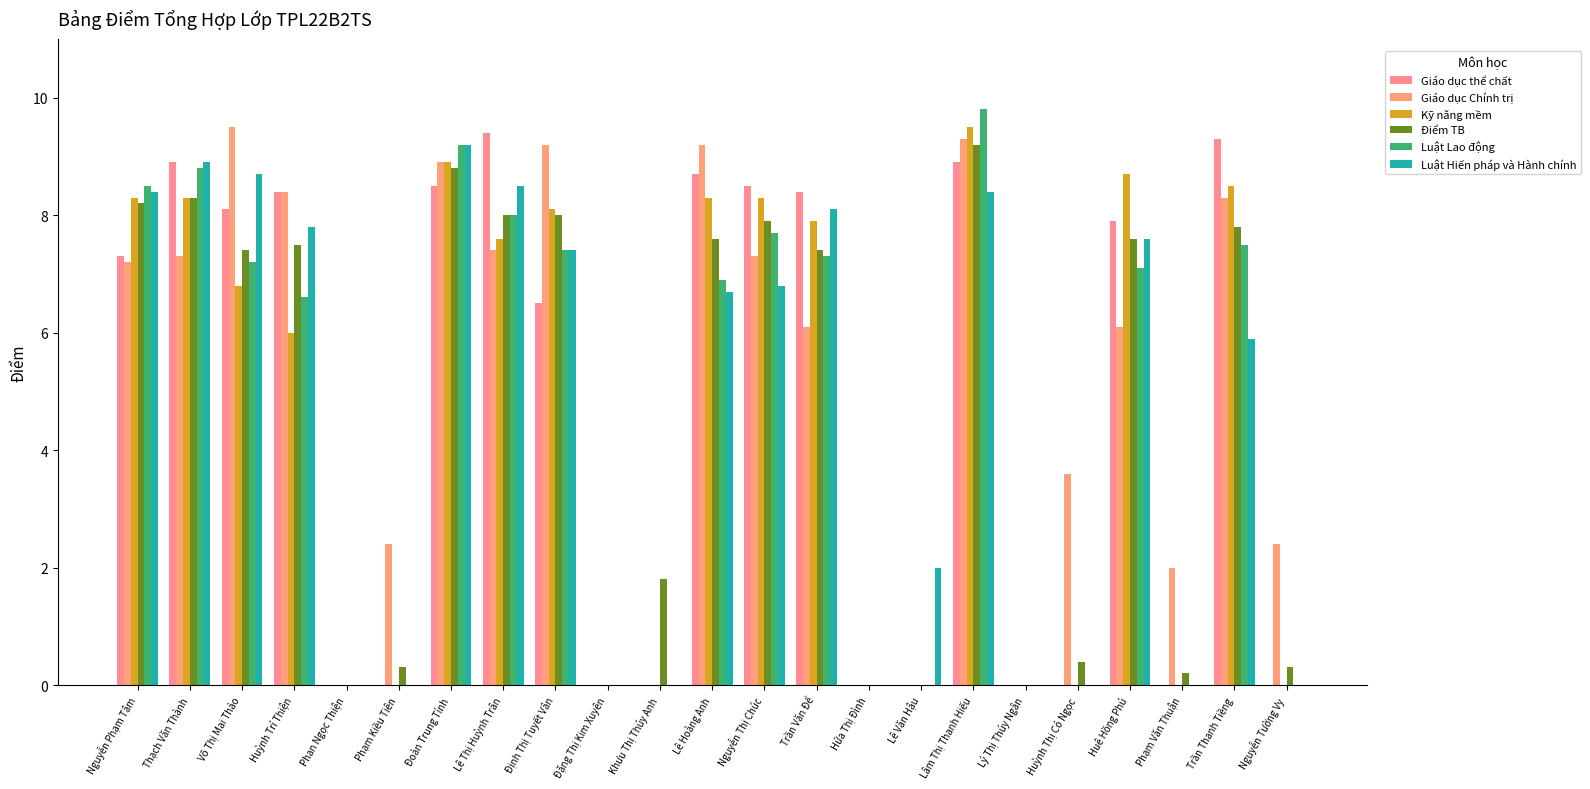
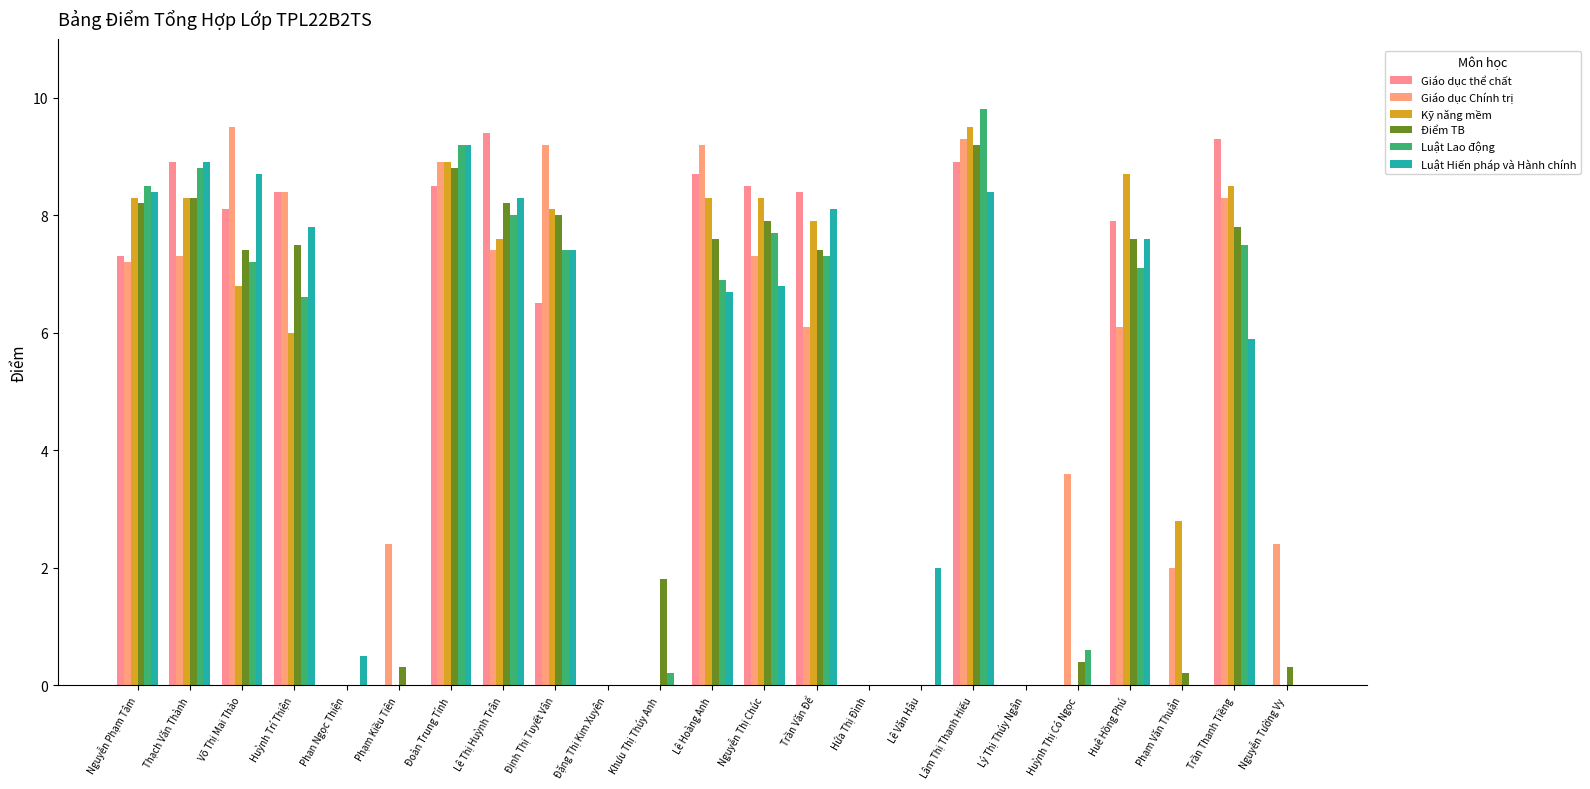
  {
    "Kỹ năng mềm": {
      "Nguyễn Phạm Tâm": 8.3,
      "Thạch Văn Thành": 8.3,
      "Võ Thị Mai Thảo": 6.8,
      "Huỳnh Trí Thiện": 6.0,
      "Phan Ngọc Thiện": 0.0,
      "Phạm Kiều Tiên": 0.0,
      "Đoàn Trung Tính": 8.9,
      "Lê Thị Huỳnh Trân": 7.6,
      "Định Thị Tuyết Vân": 8.1,
      "Đặng Thị Kim Xuyên": 0.0,
      "Khưu Thị Thúy Anh": 0.0,
      "Lê Hoàng Anh": 8.3,
      "Nguyễn Thị Chúc": 8.3,
      "Trần Văn Để": 7.9,
      "Hứa Thị Đình": 0.0,
      "Lê Văn Hậu": 0.0,
      "Lâm Thị Thanh Hiếu": 9.5,
      "Lý Thị Thúy Ngân": 0.0,
      "Huỳnh Thị Có Ngọc": 0.0,
      "Huê Hồng Phú": 8.7,
-     "Phạm Văn Thuận": 0.0,
+     "Phạm Văn Thuận": 2.8,
      "Trần Thanh Tiềng": 8.5,
      "Nguyễn Tường Vy": 0.0
    },
    "Điểm TB": {
      "Nguyễn Phạm Tâm": 8.2,
      "Thạch Văn Thành": 8.3,
      "Võ Thị Mai Thảo": 7.4,
      "Huỳnh Trí Thiện": 7.5,
      "Phan Ngọc Thiện": 0.0,
      "Phạm Kiều Tiên": 0.3,
      "Đoàn Trung Tính": 8.8,
-     "Lê Thị Huỳnh Trân": 8.0,
+     "Lê Thị Huỳnh Trân": 8.2,
      "Định Thị Tuyết Vân": 8.0,
      "Đặng Thị Kim Xuyên": 0.0,
      "Khưu Thị Thúy Anh": 1.8,
      "Lê Hoàng Anh": 7.6,
      "Nguyễn Thị Chúc": 7.9,
      "Trần Văn Để": 7.4,
      "Hứa Thị Đình": 0.0,
      "Lê Văn Hậu": 0.0,
      "Lâm Thị Thanh Hiếu": 9.2,
      "Lý Thị Thúy Ngân": 0.0,
      "Huỳnh Thị Có Ngọc": 0.4,
      "Huê Hồng Phú": 7.6,
      "Phạm Văn Thuận": 0.2,
      "Trần Thanh Tiềng": 7.8,
      "Nguyễn Tường Vy": 0.3
    },
    "Luật Lao động": {
      "Nguyễn Phạm Tâm": 8.5,
      "Thạch Văn Thành": 8.8,
      "Võ Thị Mai Thảo": 7.2,
      "Huỳnh Trí Thiện": 6.6,
      "Phan Ngọc Thiện": 0.0,
      "Phạm Kiều Tiên": 0.0,
      "Đoàn Trung Tính": 9.2,
      "Lê Thị Huỳnh Trân": 8.0,
      "Định Thị Tuyết Vân": 7.4,
      "Đặng Thị Kim Xuyên": 0.0,
-     "Khưu Thị Thúy Anh": 0.0,
+     "Khưu Thị Thúy Anh": 0.2,
      "Lê Hoàng Anh": 6.9,
      "Nguyễn Thị Chúc": 7.7,
      "Trần Văn Để": 7.3,
      "Hứa Thị Đình": 0.0,
      "Lê Văn Hậu": 0.0,
      "Lâm Thị Thanh Hiếu": 9.8,
      "Lý Thị Thúy Ngân": 0.0,
-     "Huỳnh Thị Có Ngọc": 0.0,
+     "Huỳnh Thị Có Ngọc": 0.6,
      "Huê Hồng Phú": 7.1,
      "Phạm Văn Thuận": 0.0,
      "Trần Thanh Tiềng": 7.5,
      "Nguyễn Tường Vy": 0.0
    },
    "Luật Hiến pháp và Hành chính": {
      "Nguyễn Phạm Tâm": 8.4,
      "Thạch Văn Thành": 8.9,
      "Võ Thị Mai Thảo": 8.7,
      "Huỳnh Trí Thiện": 7.8,
-     "Phan Ngọc Thiện": 0.0,
+     "Phan Ngọc Thiện": 0.5,
      "Phạm Kiều Tiên": 0.0,
      "Đoàn Trung Tính": 9.2,
-     "Lê Thị Huỳnh Trân": 8.5,
+     "Lê Thị Huỳnh Trân": 8.3,
      "Định Thị Tuyết Vân": 7.4,
      "Đặng Thị Kim Xuyên": 0.0,
      "Khưu Thị Thúy Anh": 0.0,
      "Lê Hoàng Anh": 6.7,
      "Nguyễn Thị Chúc": 6.8,
      "Trần Văn Để": 8.1,
      "Hứa Thị Đình": 0.0,
      "Lê Văn Hậu": 2.0,
      "Lâm Thị Thanh Hiếu": 8.4,
      "Lý Thị Thúy Ngân": 0.0,
      "Huỳnh Thị Có Ngọc": 0.0,
      "Huê Hồng Phú": 7.6,
      "Phạm Văn Thuận": 0.0,
      "Trần Thanh Tiềng": 5.9,
      "Nguyễn Tường Vy": 0.0
    }
  }
